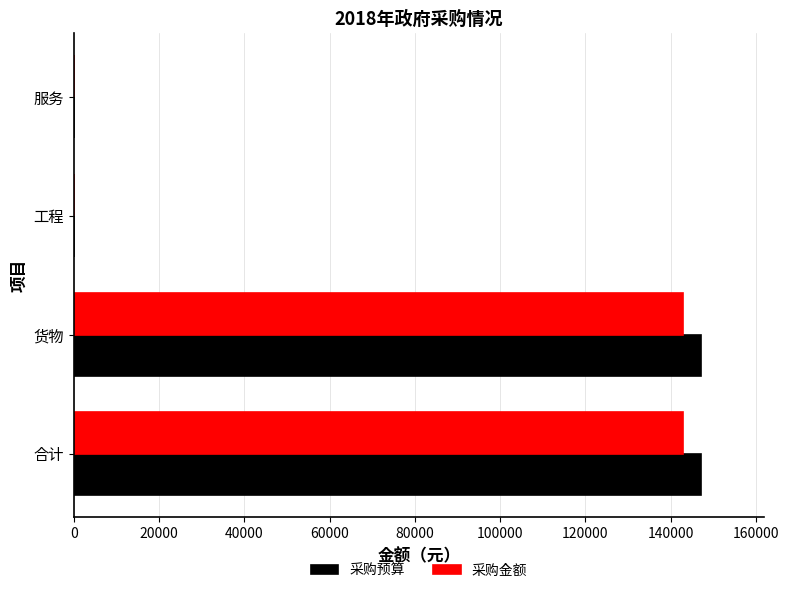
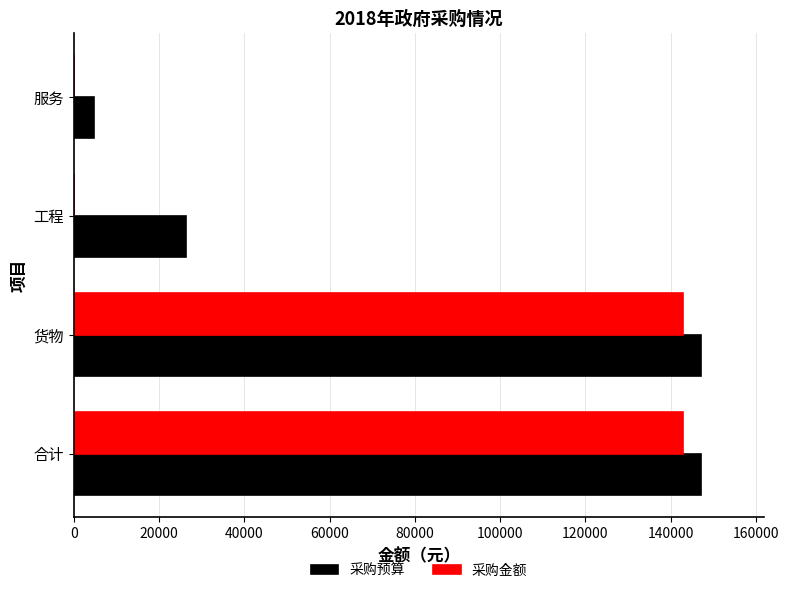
  {
    "采购预算": {
-     "服务": 0,
-     "工程": 0,
+     "服务": 5000,
+     "工程": 26000,
      "货物": 147000,
      "合计": 147000
    },
    "采购金额": {
      "服务": 0,
      "工程": 0,
      "货物": 143000,
      "合计": 143000
    }
  }
